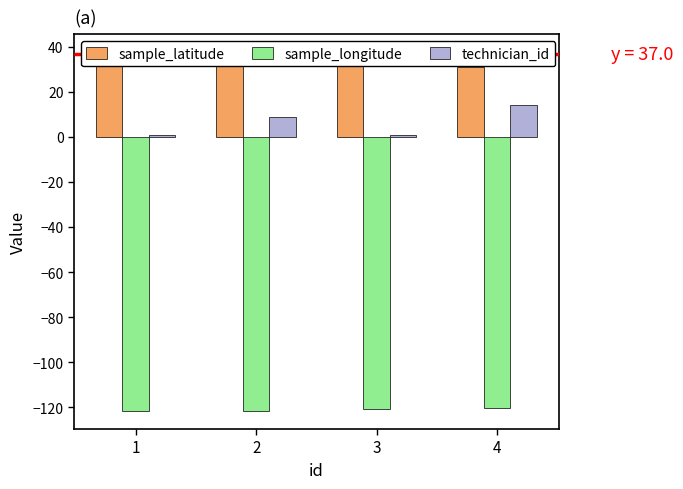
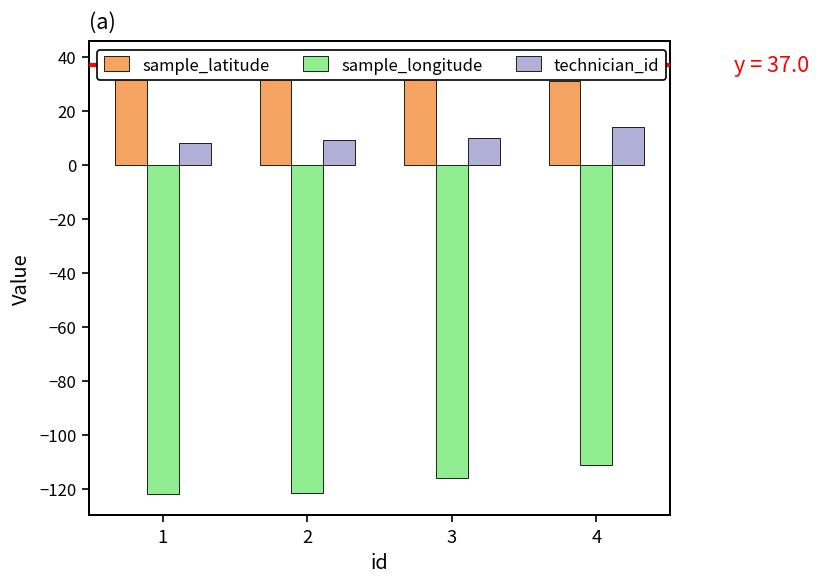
  {
    "sample_latitude": {
      "4": 31
    },
    "sample_longitude": {
      "1": -122,
      "2": -122,
-     "3": -121,
-     "4": -120
+     "3": -116,
+     "4": -111
    },
    "technician_id": {
-     "1": 1,
+     "1": 8,
      "2": 9,
-     "3": 1,
+     "3": 10,
      "4": 14
    }
  }
